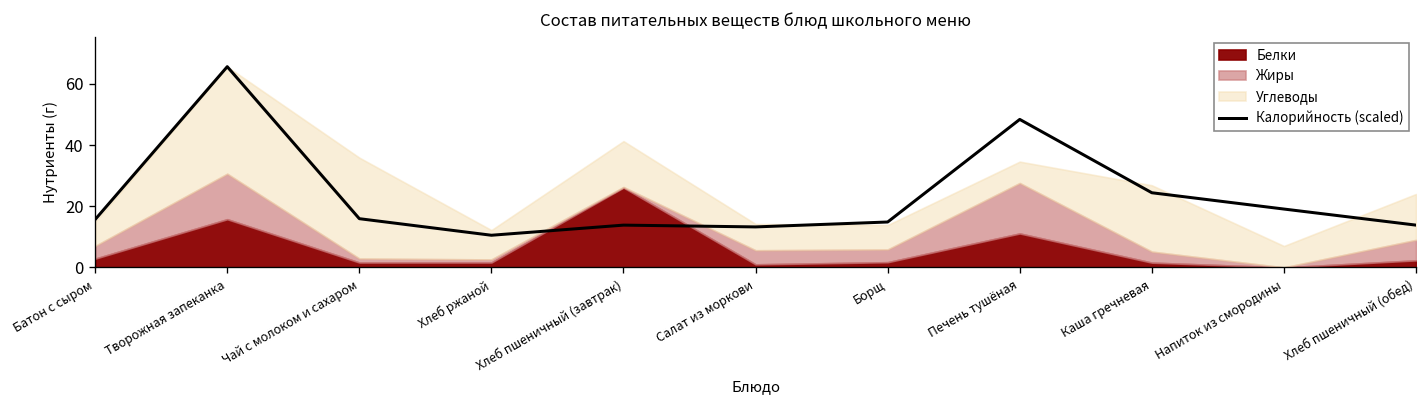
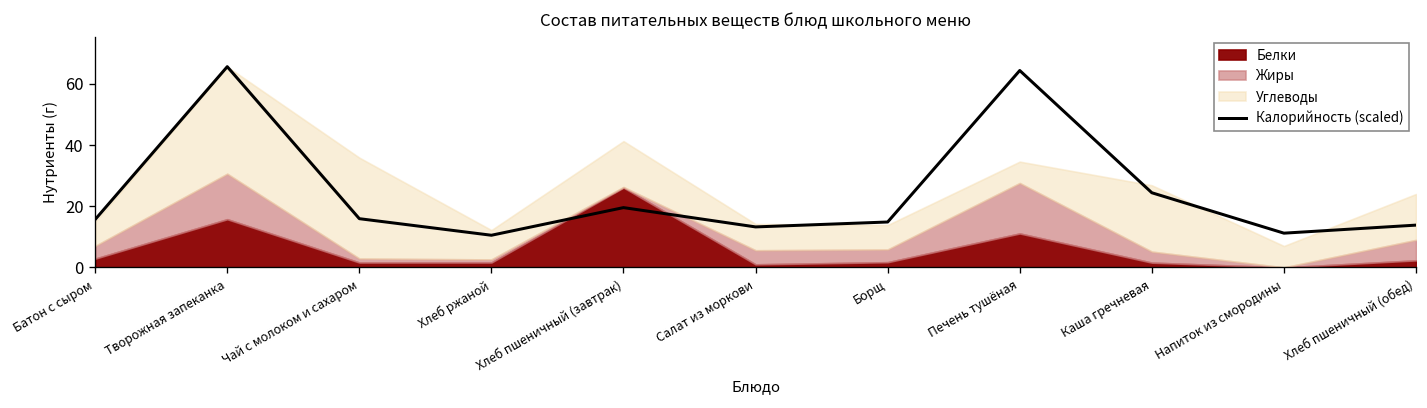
  {
    "Белки": {
      "Батон с сыром": 3,
      "Творожная запеканка": 16,
      "Чай с молоком и сахаром": 2,
      "Хлеб ржаной": 2,
      "Салат из моркови": 1,
      "Борщ": 2,
      "Печень тушёная": 11,
      "Каша гречневая": 2,
      "Хлеб пшеничный (обед)": 2
    },
    "Калорийность (scaled)": {
      "Чай с молоком и сахаром": 16,
      "Хлеб ржаной": 11,
-     "Хлеб пшеничный (завтрак)": 14,
-     "Печень тушёная": 48,
+     "Хлеб пшеничный (завтрак)": 20,
+     "Печень тушёная": 64,
      "Каша гречневая": 24,
-     "Напиток из смородины": 19,
+     "Напиток из смородины": 11,
      "Хлеб пшеничный (обед)": 14
    },
    "Жиры": {
      "Батон с сыром": 4,
      "Творожная запеканка": 15,
      "Чай с молоком и сахаром": 1,
      "Хлеб ржаной": 1,
      "Салат из моркови": 5,
      "Борщ": 4,
      "Печень тушёная": 17,
      "Каша гречневая": 4,
      "Хлеб пшеничный (обед)": 7
    },
    "Углеводы": {
      "Чай с молоком и сахаром": 33,
      "Хлеб ржаной": 10,
      "Хлеб пшеничный (завтрак)": 15,
      "Печень тушёная": 7,
      "Каша гречневая": 22,
      "Напиток из смородины": 7,
      "Хлеб пшеничный (обед)": 15
    }
  }
